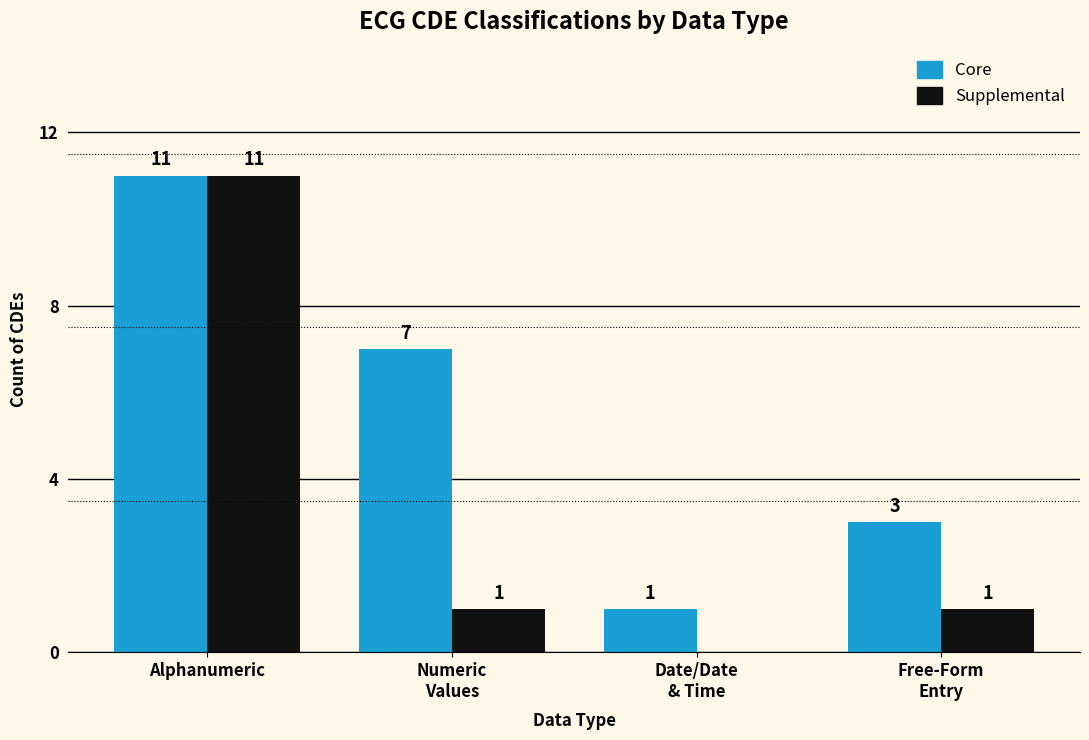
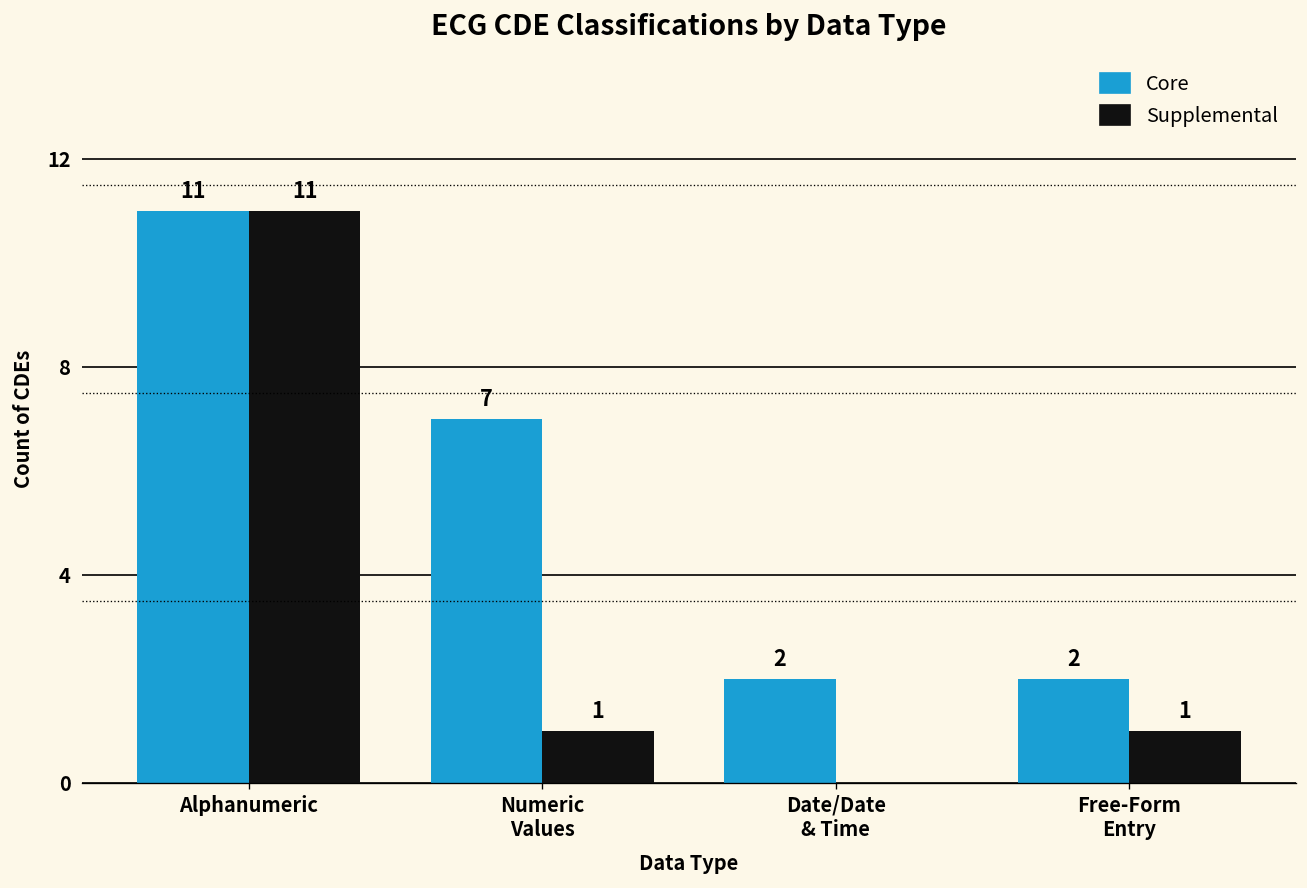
  {
    "Core": {
      "Alphanumeric": 11,
      "Numeric Values": 7,
-     "Date/Date & Time": 1,
-     "Free-Form Entry": 3
+     "Date/Date & Time": 2,
+     "Free-Form Entry": 2
    },
    "Supplemental": {
      "Alphanumeric": 11,
      "Numeric Values": 1,
      "Free-Form Entry": 1
    }
  }
